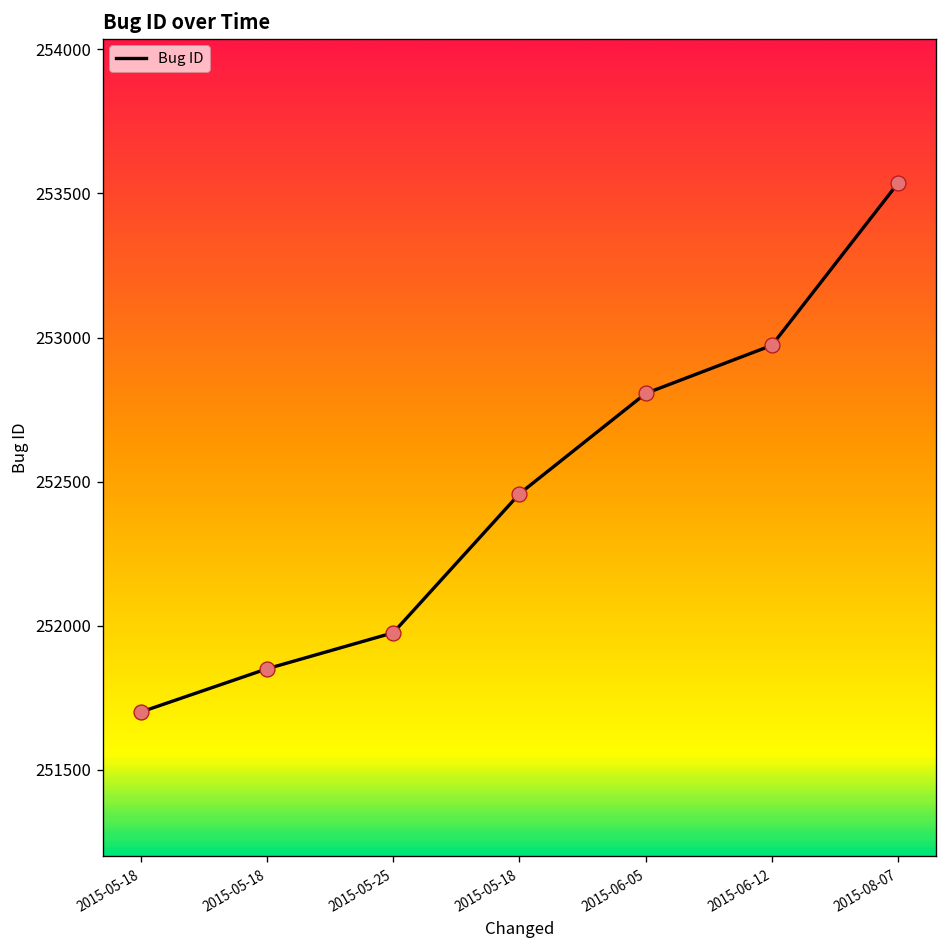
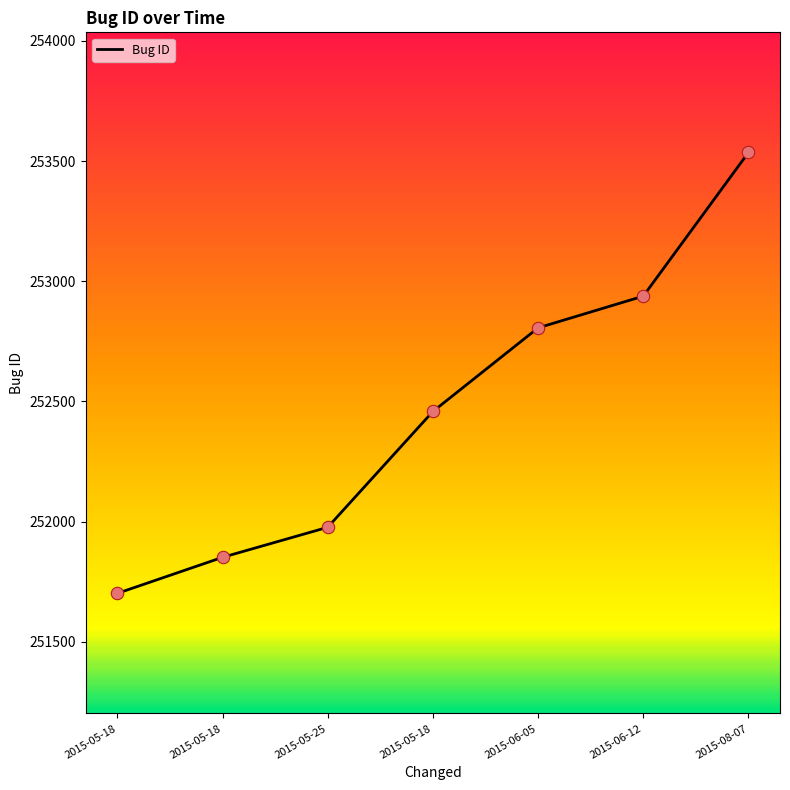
  {
    "2015-05-25": 251980,
    "2015-06-05": 252810,
-   "2015-06-12": 252970,
+   "2015-06-12": 252940,
    "2015-08-07": 253540
  }
